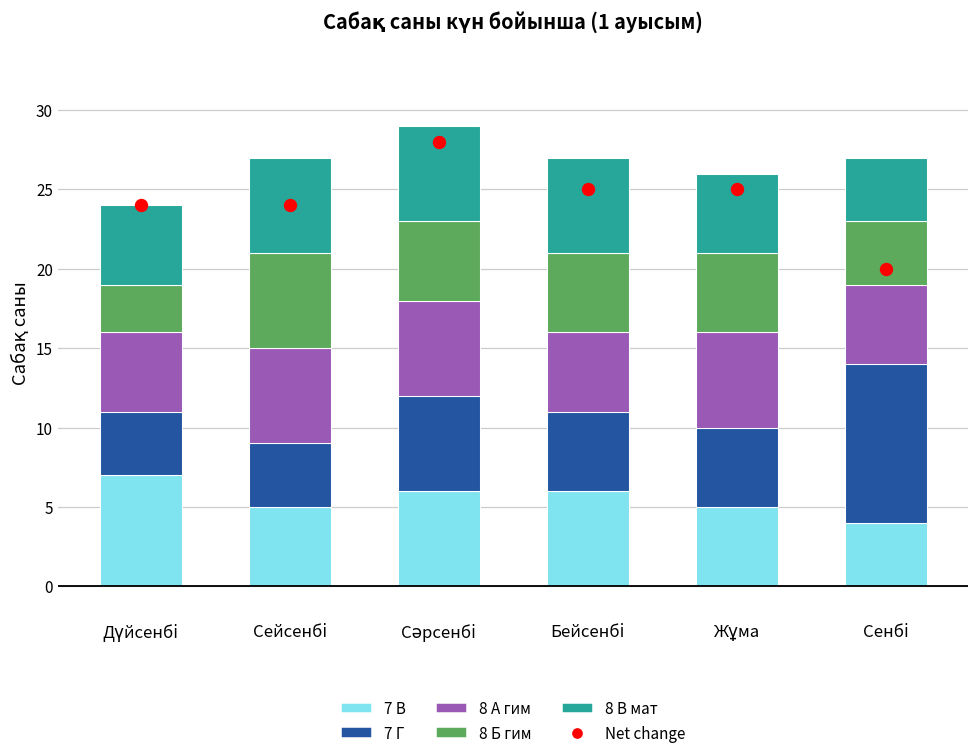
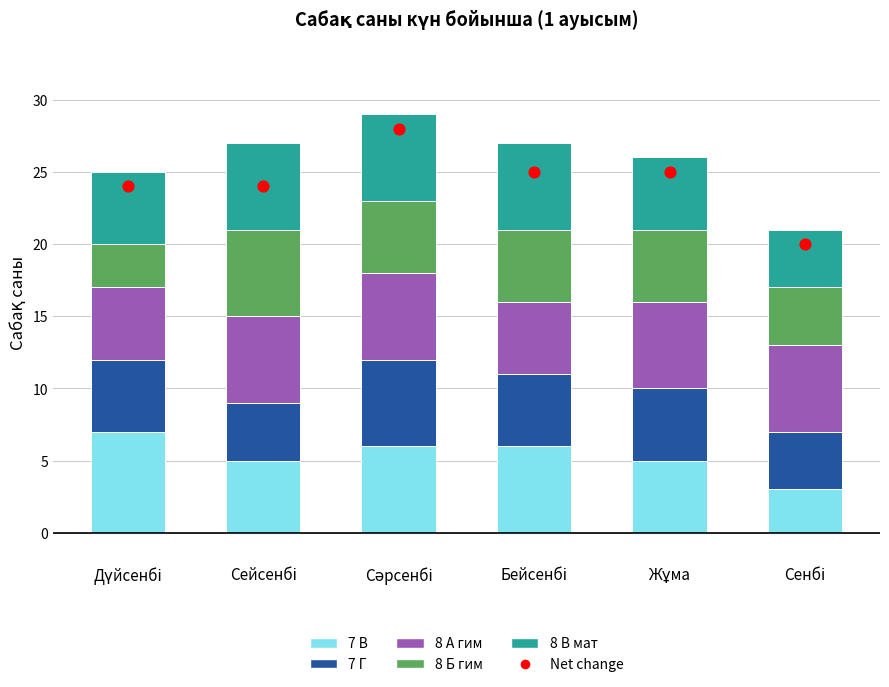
  {
    "7 В": {
      "Дүйсенбі": 7,
      "Сейсенбі": 5,
      "Сәрсенбі": 6,
      "Бейсенбі": 6,
      "Жұма": 5,
-     "Сенбі": 4
+     "Сенбі": 3
    },
    "7 Г": {
-     "Дүйсенбі": 4,
+     "Дүйсенбі": 5,
      "Сейсенбі": 4,
      "Сәрсенбі": 6,
      "Бейсенбі": 5,
      "Жұма": 5,
-     "Сенбі": 10
+     "Сенбі": 4
    },
    "8 А гим": {
      "Дүйсенбі": 5,
      "Сейсенбі": 6,
      "Сәрсенбі": 6,
      "Бейсенбі": 5,
      "Жұма": 6,
-     "Сенбі": 5
+     "Сенбі": 6
    },
    "8 Б гим": {
      "Дүйсенбі": 3,
      "Сейсенбі": 6,
      "Сәрсенбі": 5,
      "Бейсенбі": 5,
      "Жұма": 5,
      "Сенбі": 4
    },
    "8 В мат": {
      "Дүйсенбі": 5,
      "Сейсенбі": 6,
      "Сәрсенбі": 6,
      "Бейсенбі": 6,
      "Жұма": 5,
      "Сенбі": 4
    }
  }
